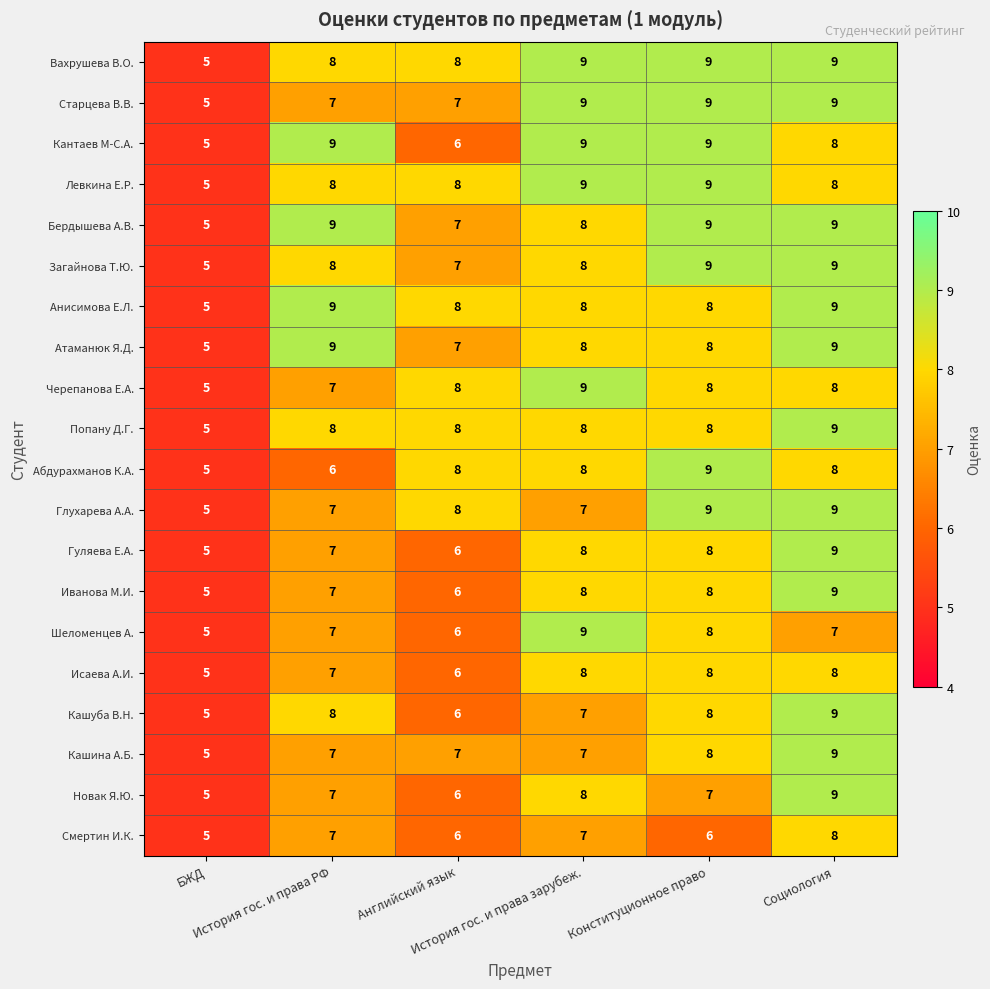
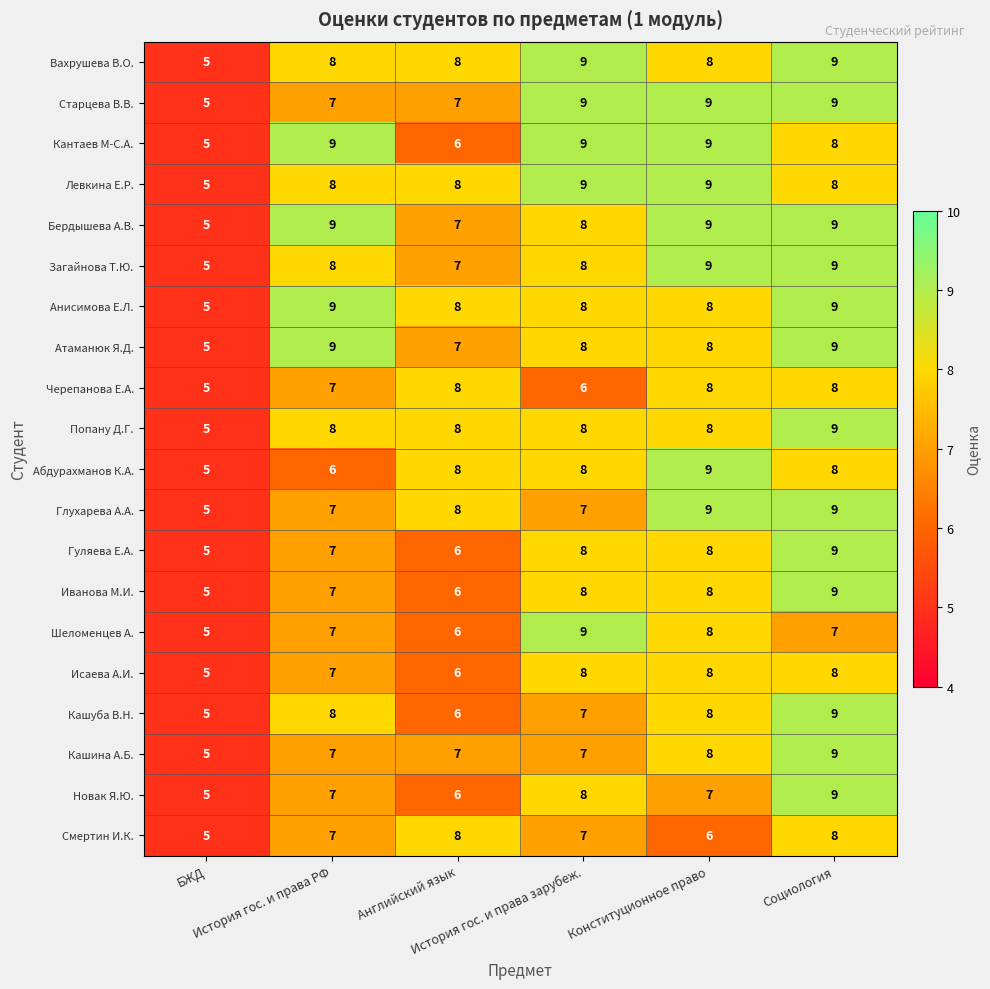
  {
    "Вахрушева В.О.": {
      "БЖД": 5,
      "История гос. и права РФ": 8,
      "Английский язык": 8,
      "История гос. и права зарубеж.": 9,
-     "Конституционное право": 9,
+     "Конституционное право": 8,
      "Социология": 9
    },
    "Старцева В.В.": {
      "БЖД": 5,
      "История гос. и права РФ": 7,
      "Английский язык": 7,
      "История гос. и права зарубеж.": 9,
      "Конституционное право": 9,
      "Социология": 9
    },
    "Кантаев М-С.А.": {
      "БЖД": 5,
      "История гос. и права РФ": 9,
      "Английский язык": 6,
      "История гос. и права зарубеж.": 9,
      "Конституционное право": 9,
      "Социология": 8
    },
    "Левкина Е.Р.": {
      "БЖД": 5,
      "История гос. и права РФ": 8,
      "Английский язык": 8,
      "История гос. и права зарубеж.": 9,
      "Конституционное право": 9,
      "Социология": 8
    },
    "Бердышева А.В.": {
      "БЖД": 5,
      "История гос. и права РФ": 9,
      "Английский язык": 7,
      "История гос. и права зарубеж.": 8,
      "Конституционное право": 9,
      "Социология": 9
    },
    "Загайнова Т.Ю.": {
      "БЖД": 5,
      "История гос. и права РФ": 8,
      "Английский язык": 7,
      "История гос. и права зарубеж.": 8,
      "Конституционное право": 9,
      "Социология": 9
    },
    "Анисимова Е.Л.": {
      "БЖД": 5,
      "История гос. и права РФ": 9,
      "Английский язык": 8,
      "История гос. и права зарубеж.": 8,
      "Конституционное право": 8,
      "Социология": 9
    },
    "Атаманюк Я.Д.": {
      "БЖД": 5,
      "История гос. и права РФ": 9,
      "Английский язык": 7,
      "История гос. и права зарубеж.": 8,
      "Конституционное право": 8,
      "Социология": 9
    },
    "Черепанова Е.А.": {
      "БЖД": 5,
      "История гос. и права РФ": 7,
      "Английский язык": 8,
-     "История гос. и права зарубеж.": 9,
+     "История гос. и права зарубеж.": 6,
      "Конституционное право": 8,
      "Социология": 8
    },
    "Попану Д.Г.": {
      "БЖД": 5,
      "История гос. и права РФ": 8,
      "Английский язык": 8,
      "История гос. и права зарубеж.": 8,
      "Конституционное право": 8,
      "Социология": 9
    },
    "Абдурахманов К.А.": {
      "БЖД": 5,
      "История гос. и права РФ": 6,
      "Английский язык": 8,
      "История гос. и права зарубеж.": 8,
      "Конституционное право": 9,
      "Социология": 8
    },
    "Глухарева А.А.": {
      "БЖД": 5,
      "История гос. и права РФ": 7,
      "Английский язык": 8,
      "История гос. и права зарубеж.": 7,
      "Конституционное право": 9,
      "Социология": 9
    },
    "Гуляева Е.А.": {
      "БЖД": 5,
      "История гос. и права РФ": 7,
      "Английский язык": 6,
      "История гос. и права зарубеж.": 8,
      "Конституционное право": 8,
      "Социология": 9
    },
    "Иванова М.И.": {
      "БЖД": 5,
      "История гос. и права РФ": 7,
      "Английский язык": 6,
      "История гос. и права зарубеж.": 8,
      "Конституционное право": 8,
      "Социология": 9
    },
    "Шеломенцев А.": {
      "БЖД": 5,
      "История гос. и права РФ": 7,
      "Английский язык": 6,
      "История гос. и права зарубеж.": 9,
      "Конституционное право": 8,
      "Социология": 7
    },
    "Исаева А.И.": {
      "БЖД": 5,
      "История гос. и права РФ": 7,
      "Английский язык": 6,
      "История гос. и права зарубеж.": 8,
      "Конституционное право": 8,
      "Социология": 8
    },
    "Кашуба В.Н.": {
      "БЖД": 5,
      "История гос. и права РФ": 8,
      "Английский язык": 6,
      "История гос. и права зарубеж.": 7,
      "Конституционное право": 8,
      "Социология": 9
    },
    "Кашина А.Б.": {
      "БЖД": 5,
      "История гос. и права РФ": 7,
      "Английский язык": 7,
      "История гос. и права зарубеж.": 7,
      "Конституционное право": 8,
      "Социология": 9
    },
    "Новак Я.Ю.": {
      "БЖД": 5,
      "История гос. и права РФ": 7,
      "Английский язык": 6,
      "История гос. и права зарубеж.": 8,
      "Конституционное право": 7,
      "Социология": 9
    },
    "Смертин И.К.": {
      "БЖД": 5,
      "История гос. и права РФ": 7,
-     "Английский язык": 6,
+     "Английский язык": 8,
      "История гос. и права зарубеж.": 7,
      "Конституционное право": 6,
      "Социология": 8
    }
  }
